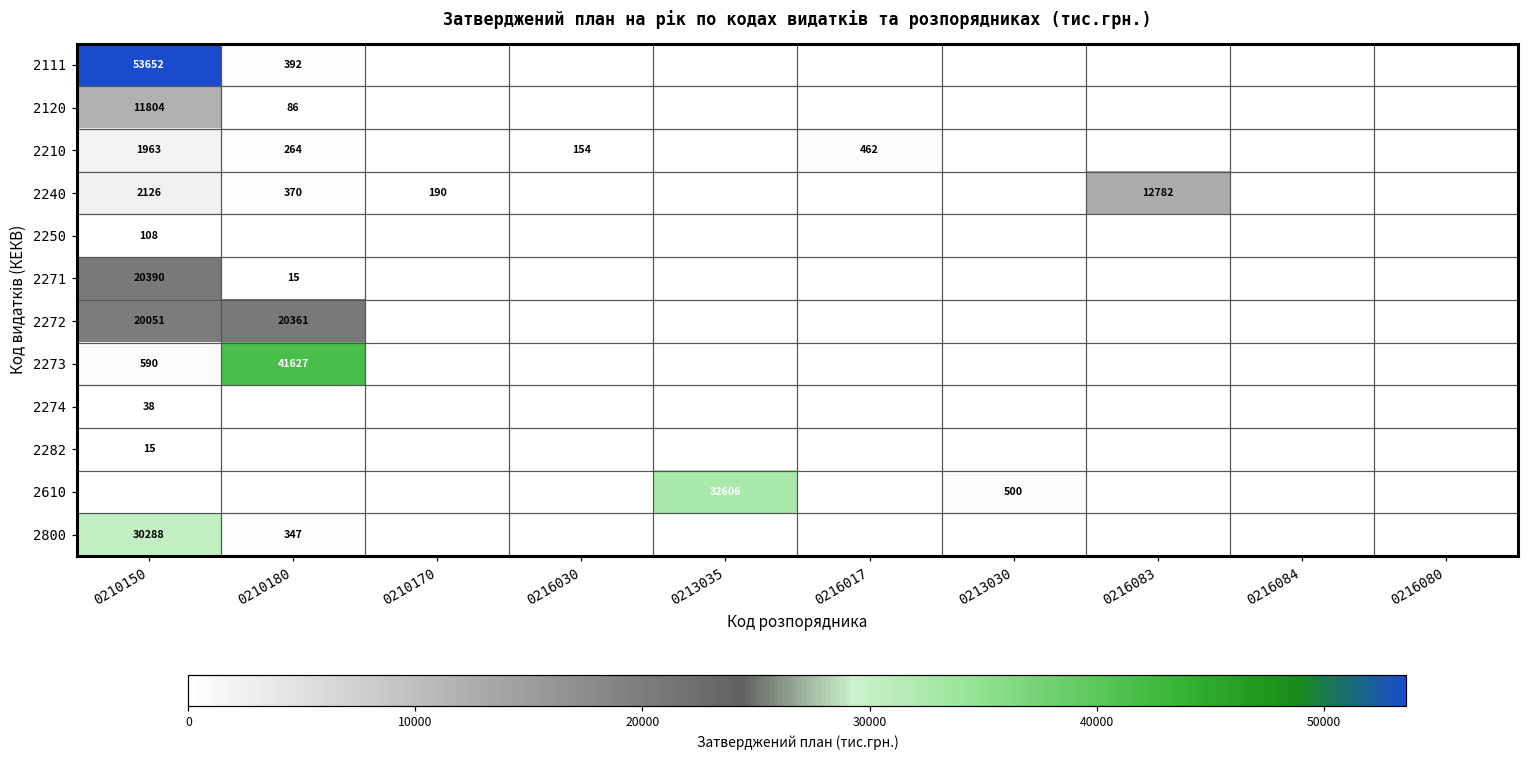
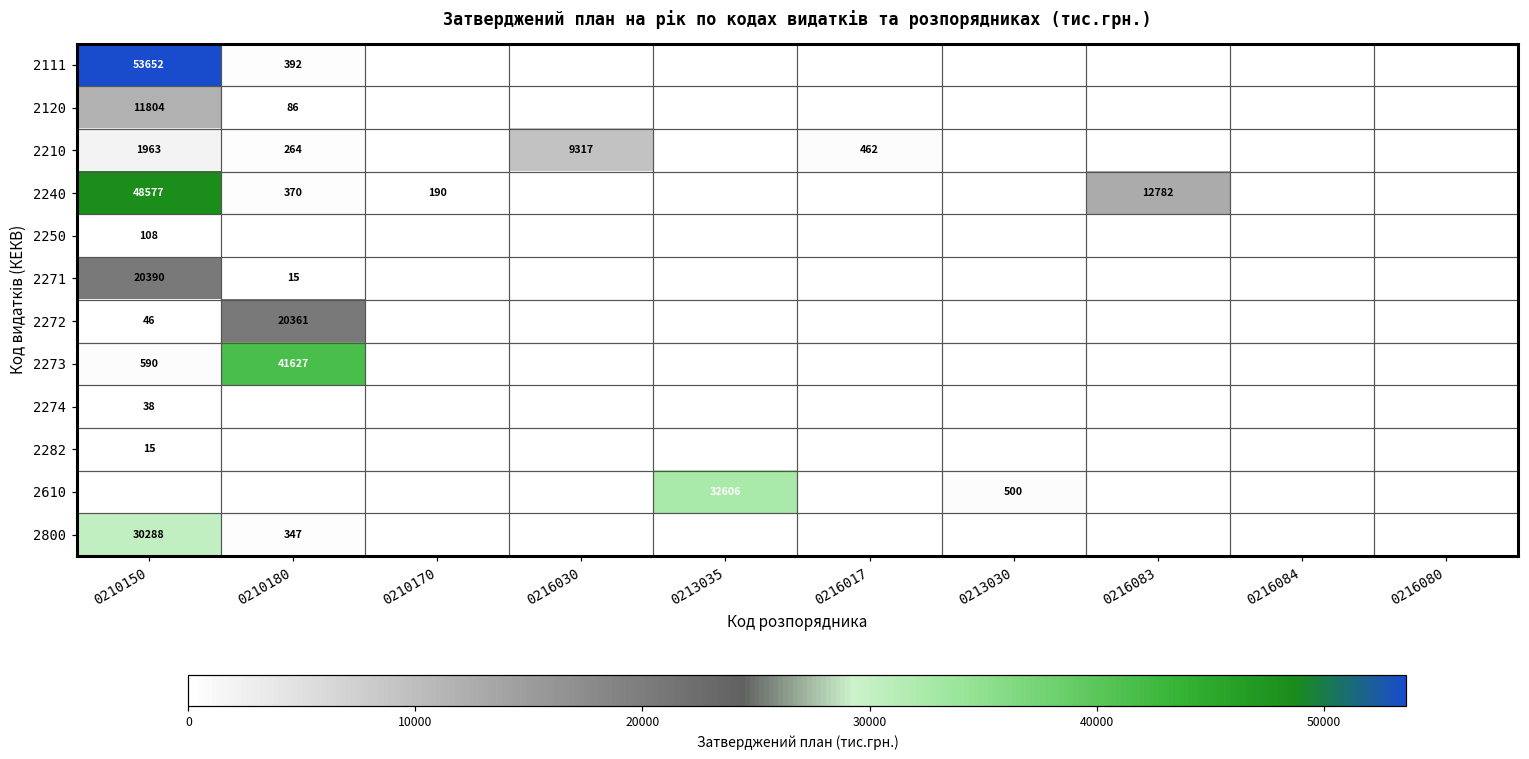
  {
    "2111": {
      "0210150": 53652,
      "0210180": 392
    },
    "2120": {
      "0210150": 11804,
      "0210180": 86
    },
    "2210": {
      "0210150": 1963,
      "0210180": 264,
-     "0216030": 154,
+     "0216030": 9317,
      "0216017": 462
    },
    "2240": {
-     "0210150": 2126,
+     "0210150": 48577,
      "0210180": 370,
      "0210170": 190,
      "0216083": 12782
    },
    "2250": {
      "0210150": 108
    },
    "2271": {
      "0210150": 20390,
      "0210180": 15
    },
    "2272": {
-     "0210150": 20051,
+     "0210150": 46,
      "0210180": 20361
    },
    "2273": {
      "0210150": 590,
      "0210180": 41627
    },
    "2274": {
      "0210150": 38
    },
    "2282": {
      "0210150": 15
    },
    "2610": {
      "0213035": 32606,
      "0213030": 500
    },
    "2800": {
      "0210150": 30288,
      "0210180": 347
    }
  }
